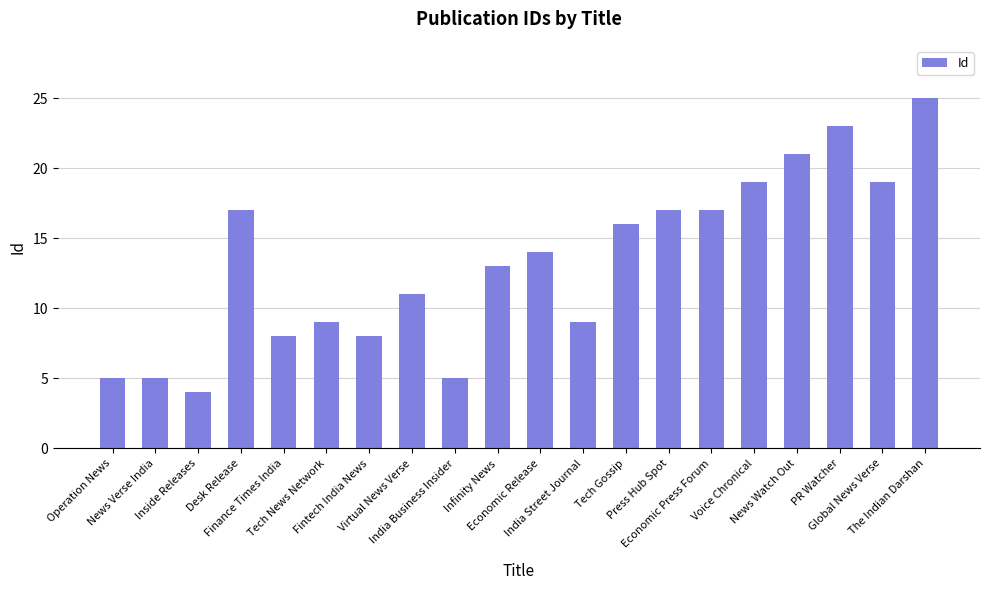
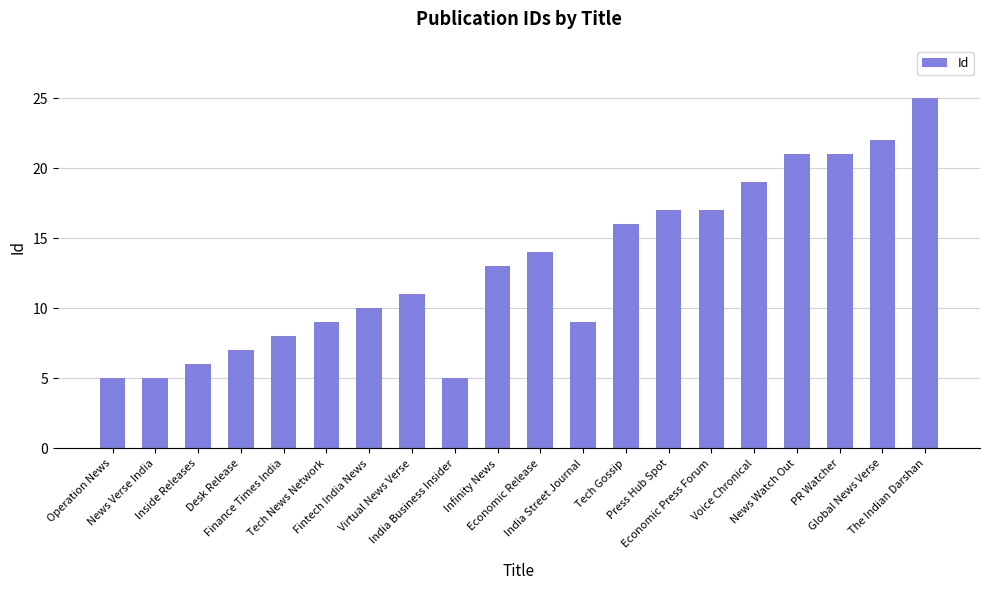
  {
    "Operation News": 5,
    "News Verse India": 5,
-   "Inside Releases": 4,
-   "Desk Release": 17,
+   "Inside Releases": 6,
+   "Desk Release": 7,
    "Finance Times India": 8,
    "Tech News Network": 9,
-   "Fintech India News": 8,
+   "Fintech India News": 10,
    "Virtual News Verse": 11,
    "India Business Insider": 5,
    "Infinity News": 13,
    "Economic Release": 14,
    "India Street Journal": 9,
    "Tech Gossip": 16,
    "Press Hub Spot": 17,
    "Economic Press Forum": 17,
    "Voice Chronical": 19,
    "News Watch Out": 21,
-   "PR Watcher": 23,
-   "Global News Verse": 19,
+   "PR Watcher": 21,
+   "Global News Verse": 22,
    "The Indian Darshan": 25
  }
